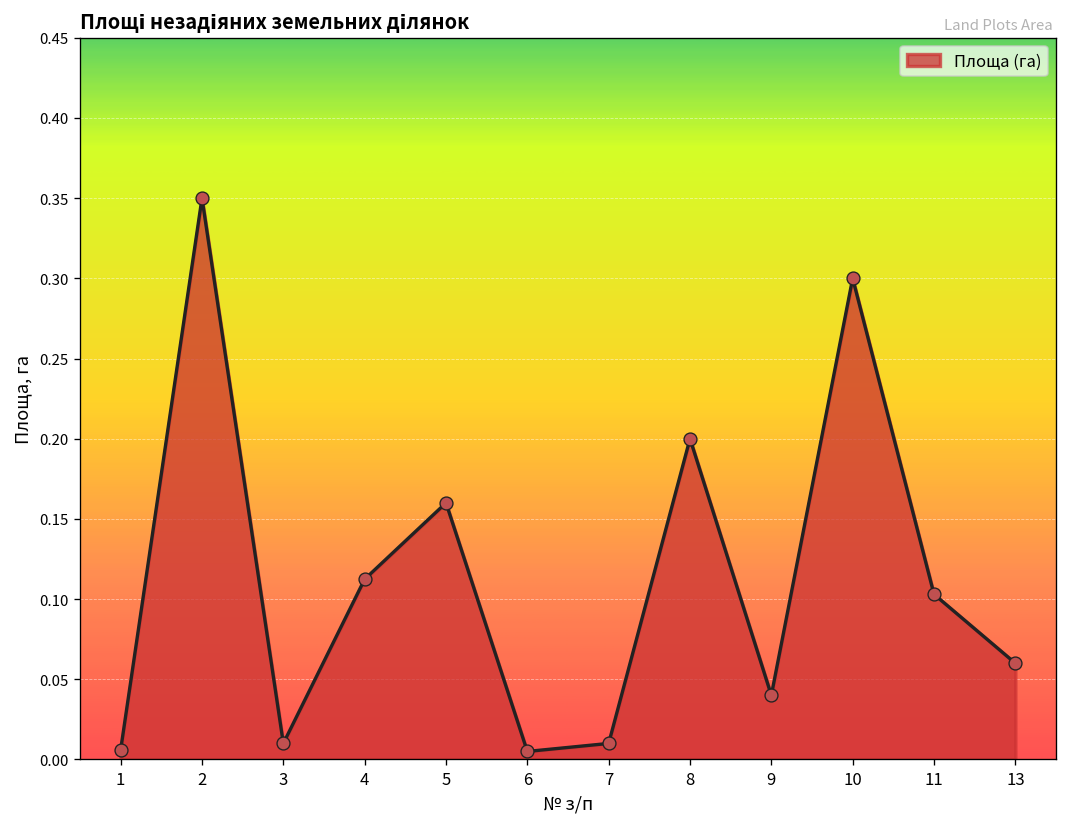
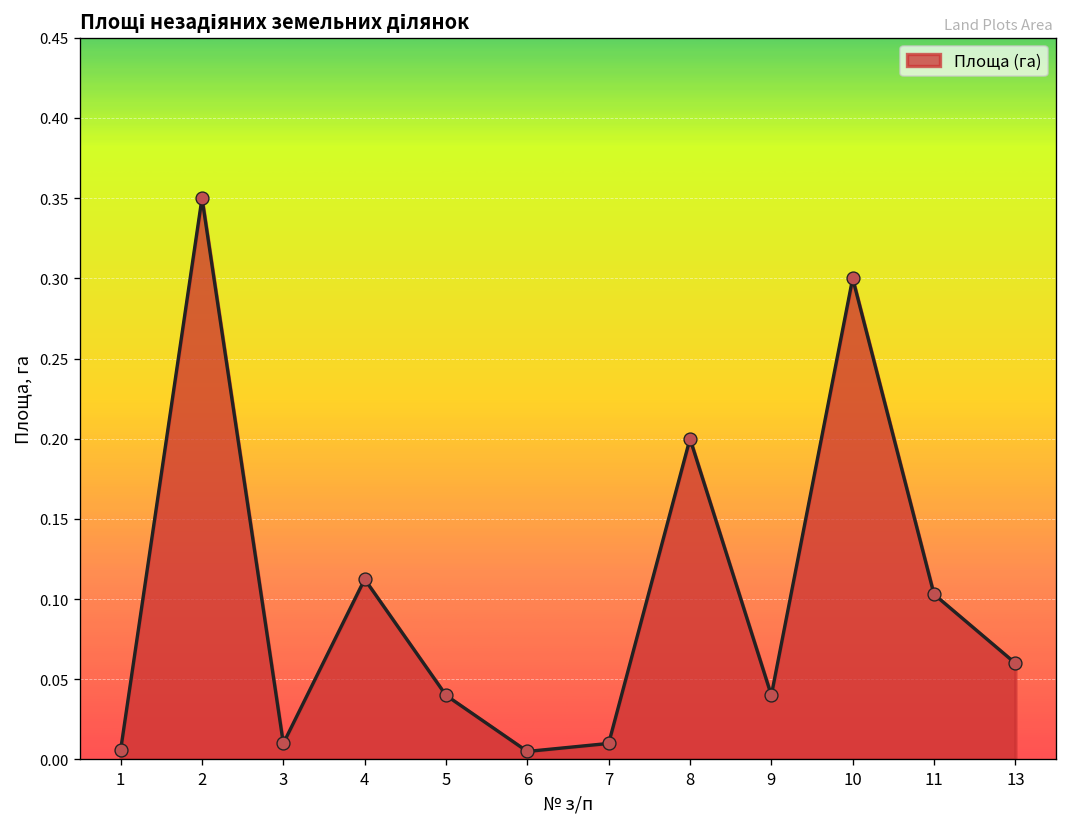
  {
    "1": 0.006,
    "2": 0.35,
    "3": 0.01,
    "4": 0.112,
-   "5": 0.16,
+   "5": 0.04,
    "6": 0.005,
    "7": 0.01,
    "8": 0.20,
    "9": 0.04,
    "10": 0.30,
    "11": 0.103,
    "13": 0.06
  }
